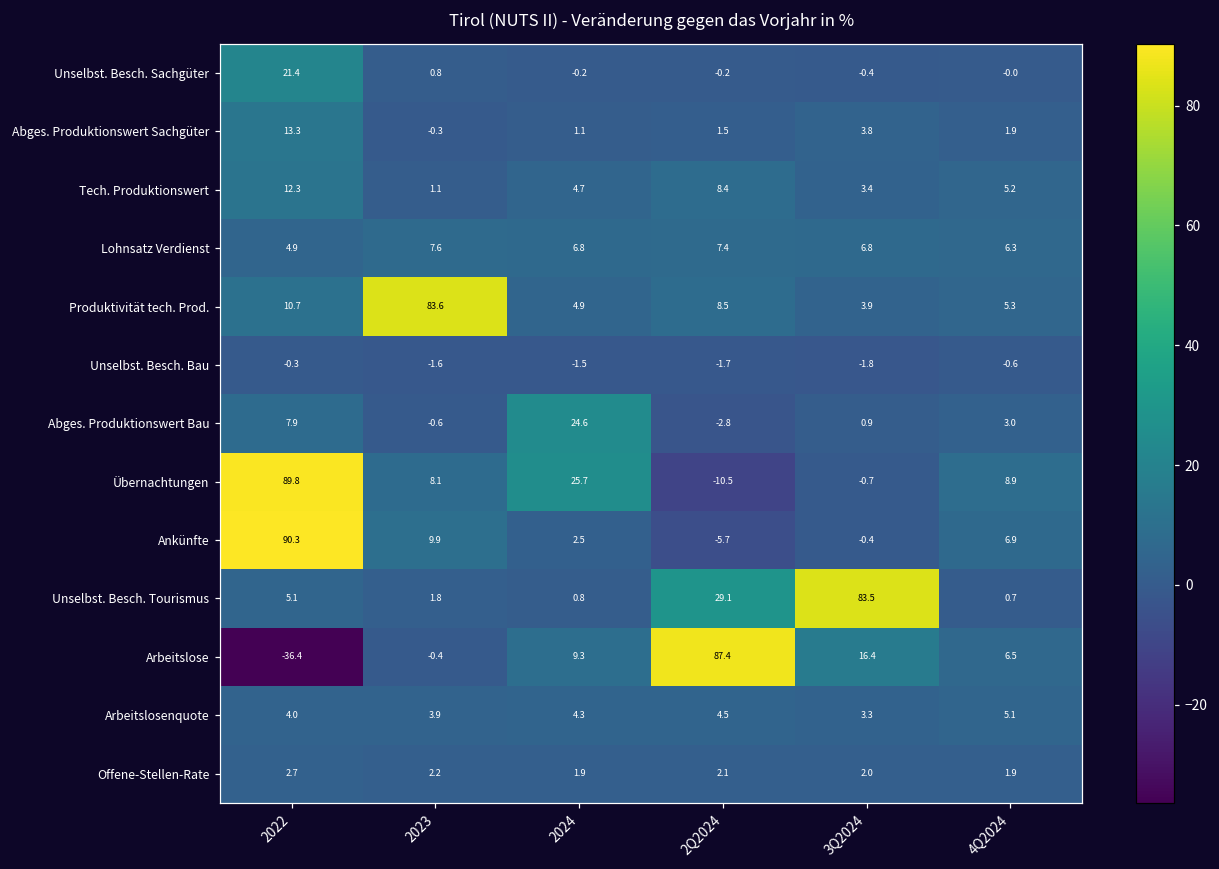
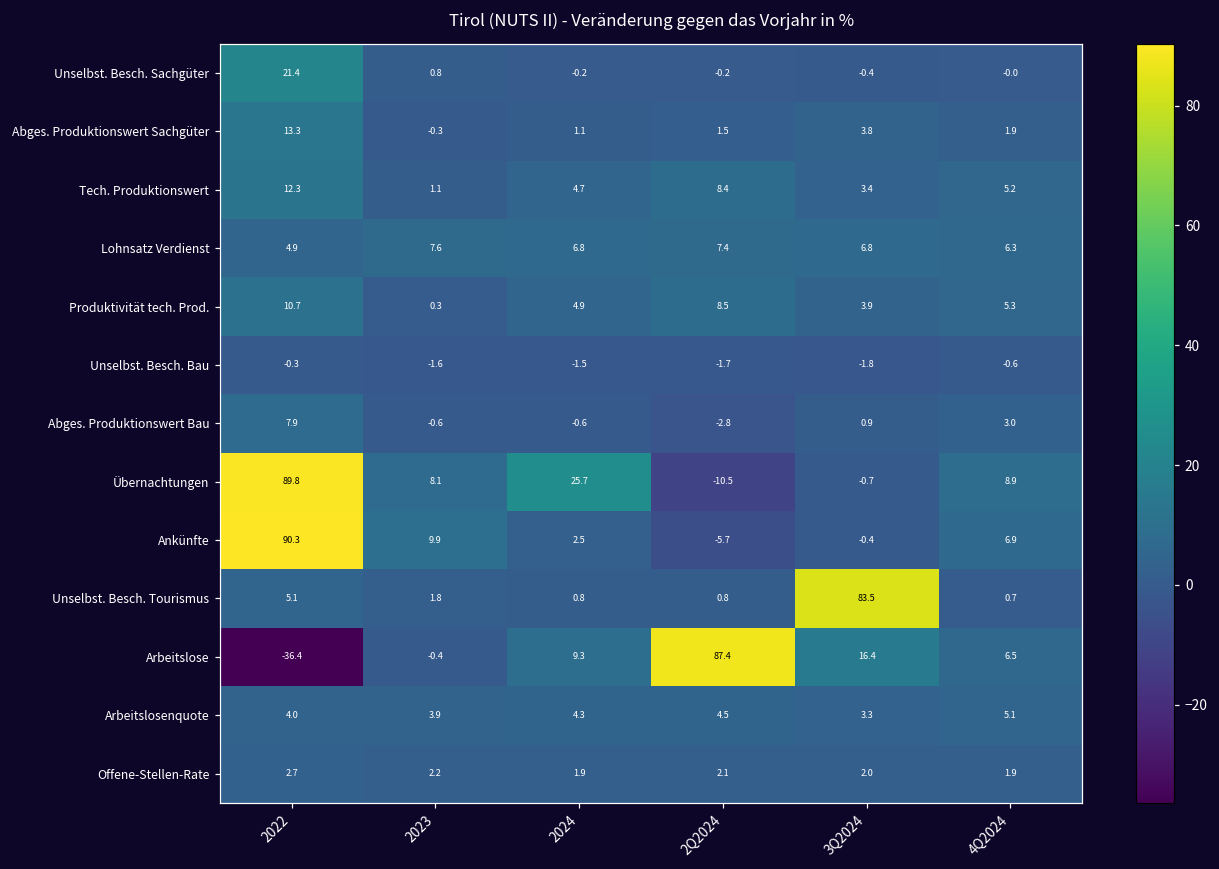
  {
    "Unselbst. Besch. Sachgüter": {
      "2022": 21.4,
      "2023": 0.8,
      "2024": -0.2,
      "2Q2024": -0.2,
      "3Q2024": -0.4,
      "4Q2024": -0.0
    },
    "Abges. Produktionswert Sachgüter": {
      "2022": 13.3,
      "2023": -0.3,
      "2024": 1.1,
      "2Q2024": 1.5,
      "3Q2024": 3.8,
      "4Q2024": 1.9
    },
    "Tech. Produktionswert": {
      "2022": 12.3,
      "2023": 1.1,
      "2024": 4.7,
      "2Q2024": 8.4,
      "3Q2024": 3.4,
      "4Q2024": 5.2
    },
    "Lohnsatz Verdienst": {
      "2022": 4.9,
      "2023": 7.6,
      "2024": 6.8,
      "2Q2024": 7.4,
      "3Q2024": 6.8,
      "4Q2024": 6.3
    },
    "Produktivität tech. Prod.": {
      "2022": 10.7,
-     "2023": 83.6,
+     "2023": 0.3,
      "2024": 4.9,
      "2Q2024": 8.5,
      "3Q2024": 3.9,
      "4Q2024": 5.3
    },
    "Unselbst. Besch. Bau": {
      "2022": -0.3,
      "2023": -1.6,
      "2024": -1.5,
      "2Q2024": -1.7,
      "3Q2024": -1.8,
      "4Q2024": -0.6
    },
    "Abges. Produktionswert Bau": {
      "2022": 7.9,
      "2023": -0.6,
-     "2024": 24.6,
+     "2024": -0.6,
      "2Q2024": -2.8,
      "3Q2024": 0.9,
      "4Q2024": 3.0
    },
    "Übernachtungen": {
      "2022": 89.8,
      "2023": 8.1,
      "2024": 25.7,
      "2Q2024": -10.5,
      "3Q2024": -0.7,
      "4Q2024": 8.9
    },
    "Ankünfte": {
      "2022": 90.3,
      "2023": 9.9,
      "2024": 2.5,
      "2Q2024": -5.7,
      "3Q2024": -0.4,
      "4Q2024": 6.9
    },
    "Unselbst. Besch. Tourismus": {
      "2022": 5.1,
      "2023": 1.8,
      "2024": 0.8,
-     "2Q2024": 29.1,
+     "2Q2024": 0.8,
      "3Q2024": 83.5,
      "4Q2024": 0.7
    },
    "Arbeitslose": {
      "2022": -36.4,
      "2023": -0.4,
      "2024": 9.3,
      "2Q2024": 87.4,
      "3Q2024": 16.4,
      "4Q2024": 6.5
    },
    "Arbeitslosenquote": {
      "2022": 4.0,
      "2023": 3.9,
      "2024": 4.3,
      "2Q2024": 4.5,
      "3Q2024": 3.3,
      "4Q2024": 5.1
    },
    "Offene-Stellen-Rate": {
      "2022": 2.7,
      "2023": 2.2,
      "2024": 1.9,
      "2Q2024": 2.1,
      "3Q2024": 2.0,
      "4Q2024": 1.9
    }
  }
